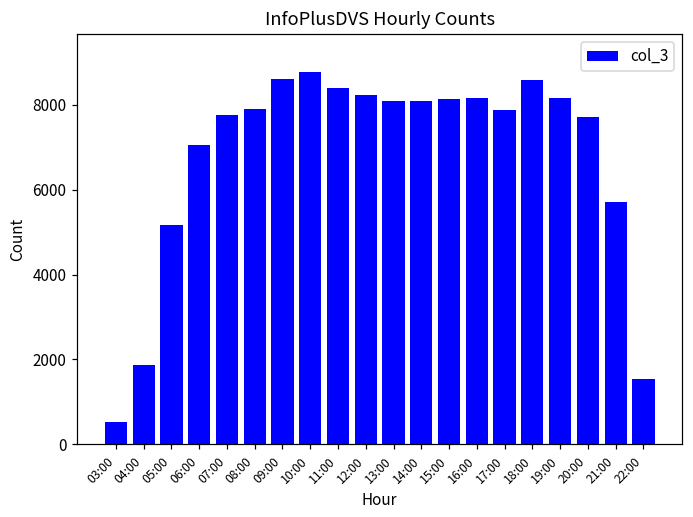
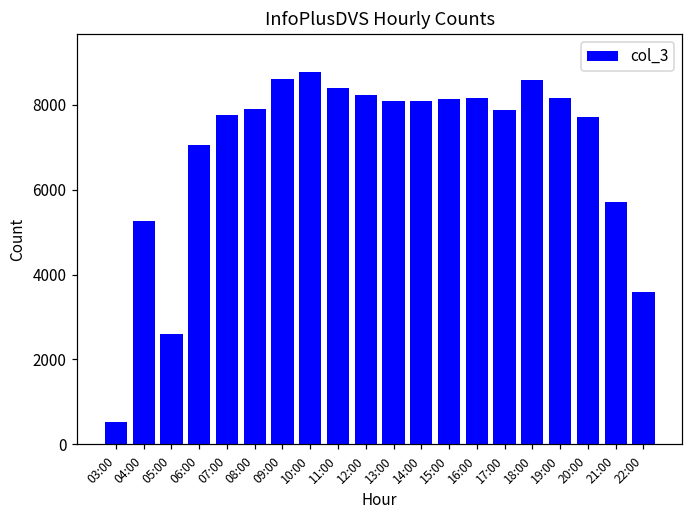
  {
    "03:00": 500,
-   "04:00": 1900,
-   "05:00": 5200,
+   "04:00": 5300,
+   "05:00": 2600,
    "06:00": 7100,
    "07:00": 7800,
    "08:00": 7900,
    "09:00": 8600,
    "10:00": 8800,
    "11:00": 8400,
    "12:00": 8200,
    "13:00": 8100,
    "14:00": 8100,
    "15:00": 8100,
    "16:00": 8200,
    "17:00": 7900,
    "18:00": 8600,
    "19:00": 8200,
    "20:00": 7700,
    "21:00": 5700,
-   "22:00": 1500
+   "22:00": 3600
  }
